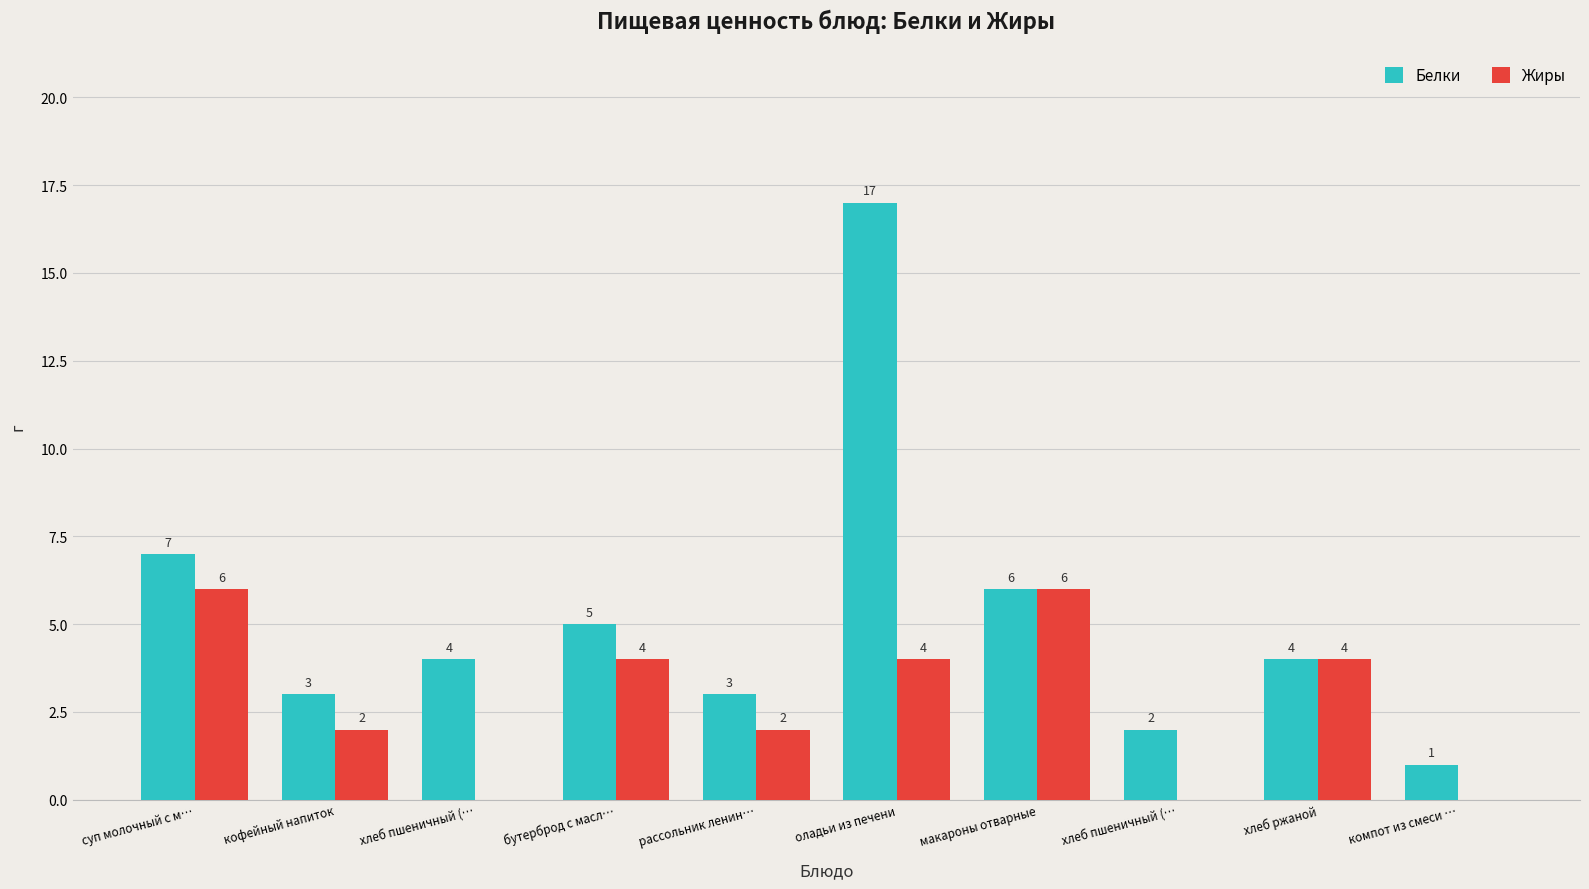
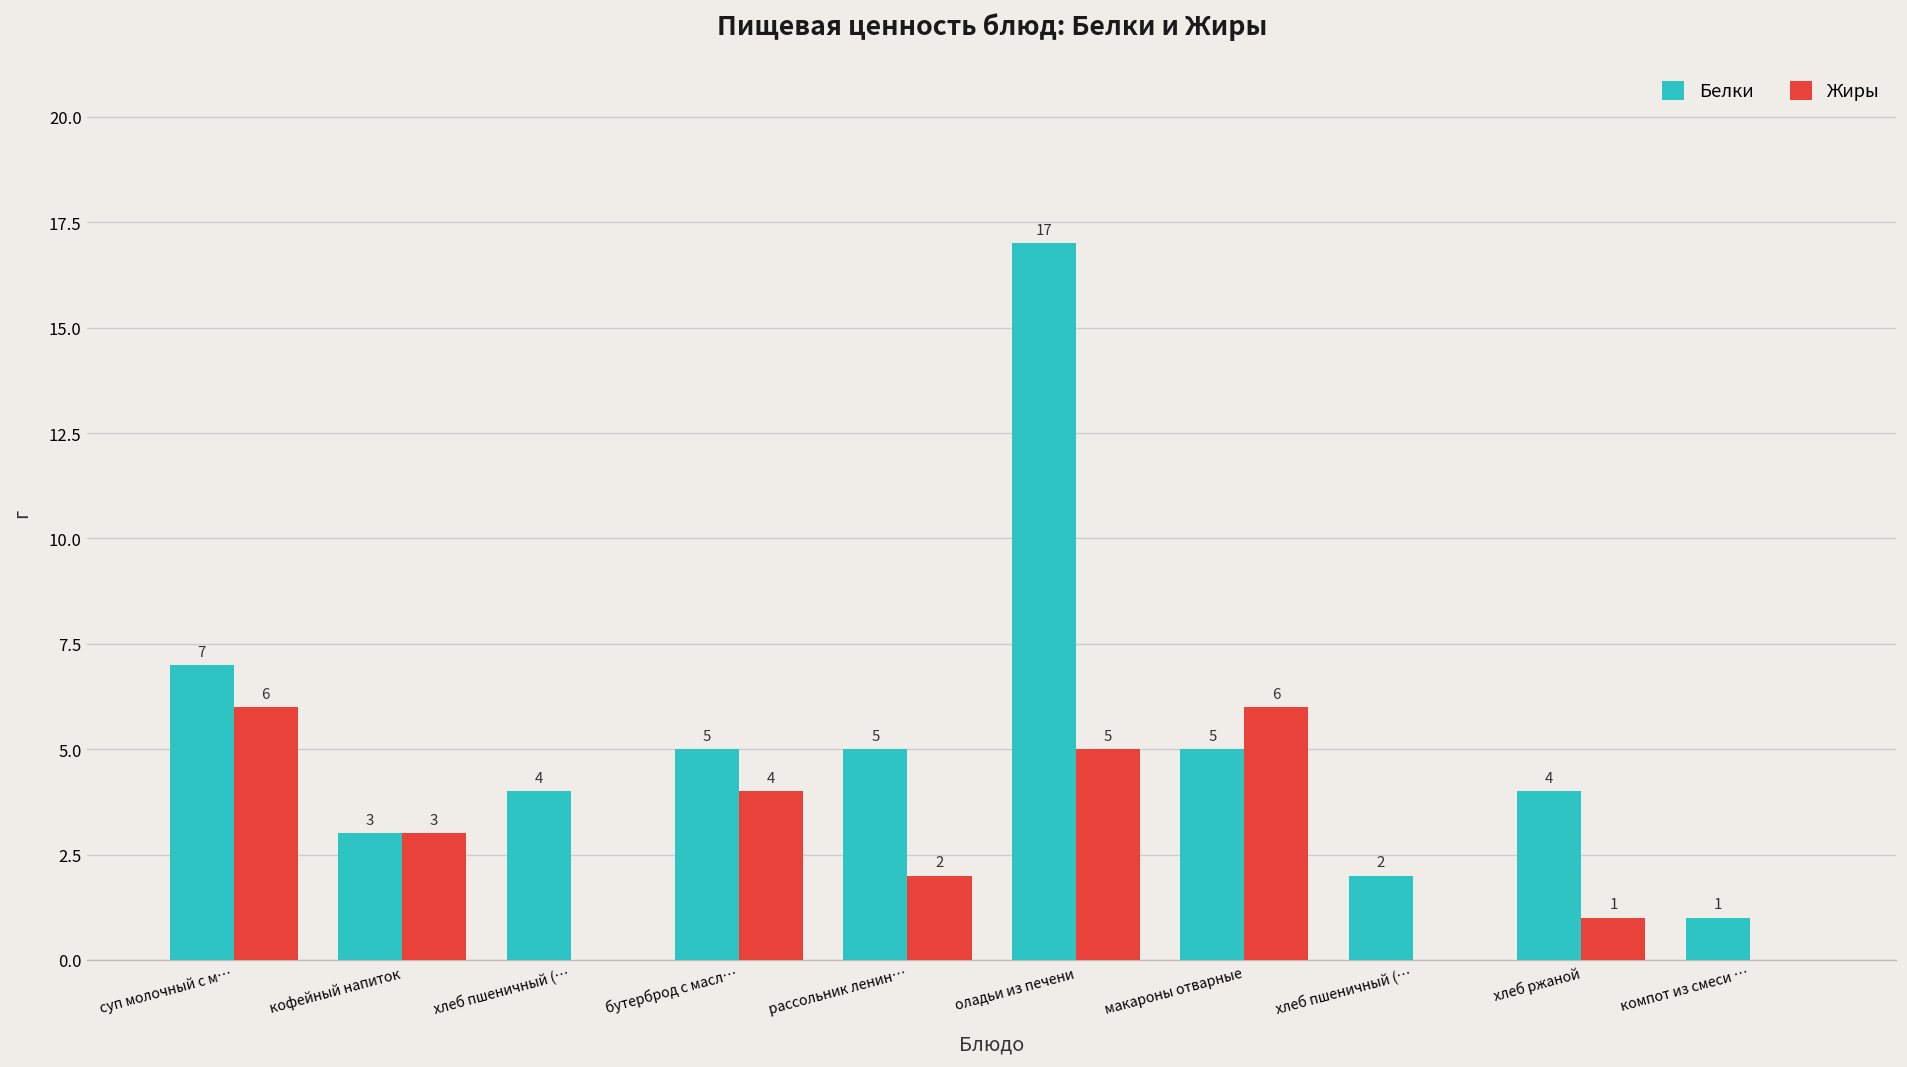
  {
    "Белки": {
      "суп молочный с м…": 7,
      "кофейный напиток": 3,
      "бутерброд с масл…": 5,
-     "рассольник ленин…": 3,
+     "рассольник ленин…": 5,
      "оладьи из печени": 17,
-     "макароны отварные": 6,
+     "макароны отварные": 5,
      "хлеб ржаной": 4,
      "компот из смеси …": 1
    },
    "Жиры": {
      "суп молочный с м…": 6,
-     "кофейный напиток": 2,
+     "кофейный напиток": 3,
      "бутерброд с масл…": 4,
      "рассольник ленин…": 2,
-     "оладьи из печени": 4,
+     "оладьи из печени": 5,
      "макароны отварные": 6,
-     "хлеб ржаной": 4
+     "хлеб ржаной": 1
    }
  }
